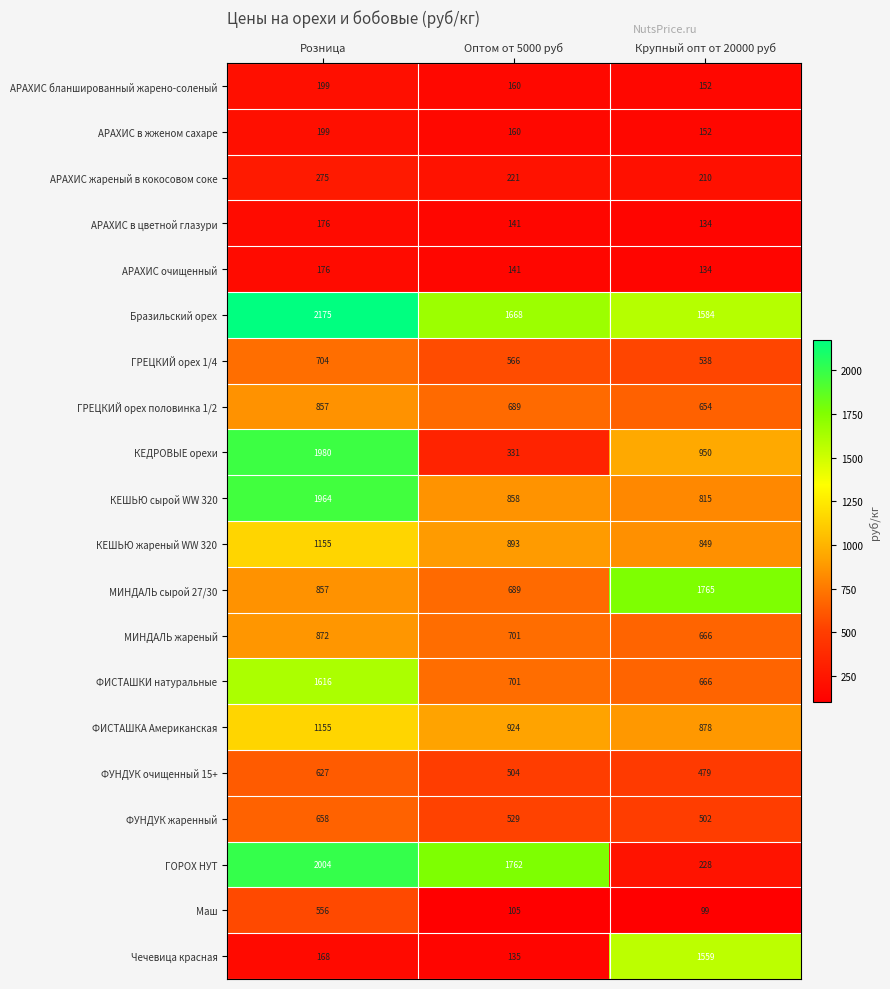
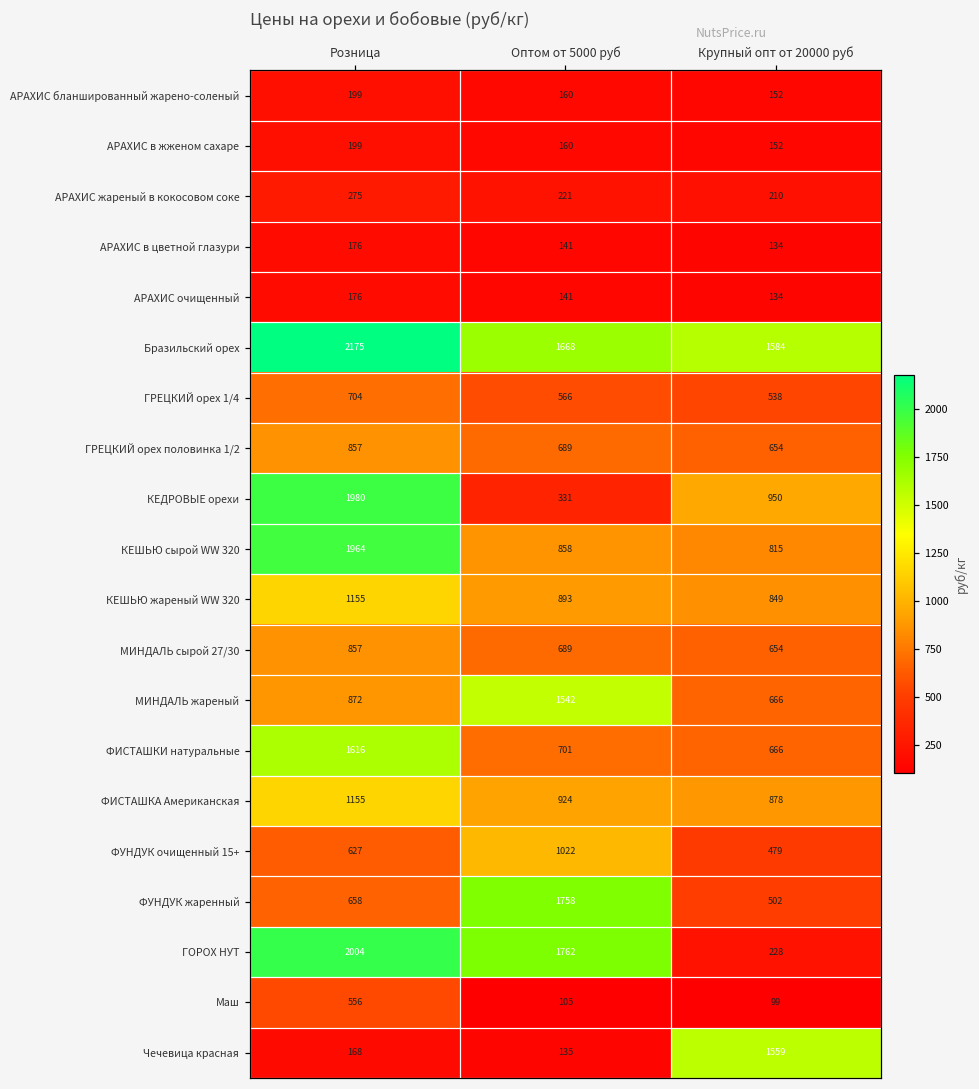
  {
    "АРАХИС бланшированный жарено-соленый": {
      "Розница": 199,
      "Оптом от 5000 руб": 160,
      "Крупный опт от 20000 руб": 152
    },
    "АРАХИС в жженом сахаре": {
      "Розница": 199,
      "Оптом от 5000 руб": 160,
      "Крупный опт от 20000 руб": 152
    },
    "АРАХИС жареный в кокосовом соке": {
      "Розница": 275,
      "Оптом от 5000 руб": 221,
      "Крупный опт от 20000 руб": 210
    },
    "АРАХИС в цветной глазури": {
      "Розница": 176,
      "Оптом от 5000 руб": 141,
      "Крупный опт от 20000 руб": 134
    },
    "АРАХИС очищенный": {
      "Розница": 176,
      "Оптом от 5000 руб": 141,
      "Крупный опт от 20000 руб": 134
    },
    "Бразильский орех": {
      "Розница": 2175,
      "Оптом от 5000 руб": 1668,
      "Крупный опт от 20000 руб": 1584
    },
    "ГРЕЦКИЙ орех 1/4": {
      "Розница": 704,
      "Оптом от 5000 руб": 566,
      "Крупный опт от 20000 руб": 538
    },
    "ГРЕЦКИЙ орех половинка 1/2": {
      "Розница": 857,
      "Оптом от 5000 руб": 689,
      "Крупный опт от 20000 руб": 654
    },
    "КЕДРОВЫЕ орехи": {
      "Розница": 1980,
      "Оптом от 5000 руб": 331,
      "Крупный опт от 20000 руб": 950
    },
    "КЕШЬЮ сырой WW 320": {
      "Розница": 1964,
      "Оптом от 5000 руб": 858,
      "Крупный опт от 20000 руб": 815
    },
    "КЕШЬЮ жареный WW 320": {
      "Розница": 1155,
      "Оптом от 5000 руб": 893,
      "Крупный опт от 20000 руб": 849
    },
    "МИНДАЛЬ сырой 27/30": {
      "Розница": 857,
      "Оптом от 5000 руб": 689,
-     "Крупный опт от 20000 руб": 1765
+     "Крупный опт от 20000 руб": 654
    },
    "МИНДАЛЬ жареный": {
      "Розница": 872,
-     "Оптом от 5000 руб": 701,
+     "Оптом от 5000 руб": 1542,
      "Крупный опт от 20000 руб": 666
    },
    "ФИСТАШКИ натуральные": {
      "Розница": 1616,
      "Оптом от 5000 руб": 701,
      "Крупный опт от 20000 руб": 666
    },
    "ФИСТАШКА Американская": {
      "Розница": 1155,
      "Оптом от 5000 руб": 924,
      "Крупный опт от 20000 руб": 878
    },
    "ФУНДУК очищенный 15+": {
      "Розница": 627,
-     "Оптом от 5000 руб": 504,
+     "Оптом от 5000 руб": 1022,
      "Крупный опт от 20000 руб": 479
    },
    "ФУНДУК жаренный": {
      "Розница": 658,
-     "Оптом от 5000 руб": 529,
+     "Оптом от 5000 руб": 1758,
      "Крупный опт от 20000 руб": 502
    },
    "ГОРОХ НУТ": {
      "Розница": 2004,
      "Оптом от 5000 руб": 1762,
      "Крупный опт от 20000 руб": 228
    },
    "Маш": {
      "Розница": 556,
      "Оптом от 5000 руб": 105,
      "Крупный опт от 20000 руб": 99
    },
    "Чечевица красная": {
      "Розница": 168,
      "Оптом от 5000 руб": 135,
      "Крупный опт от 20000 руб": 1559
    }
  }
